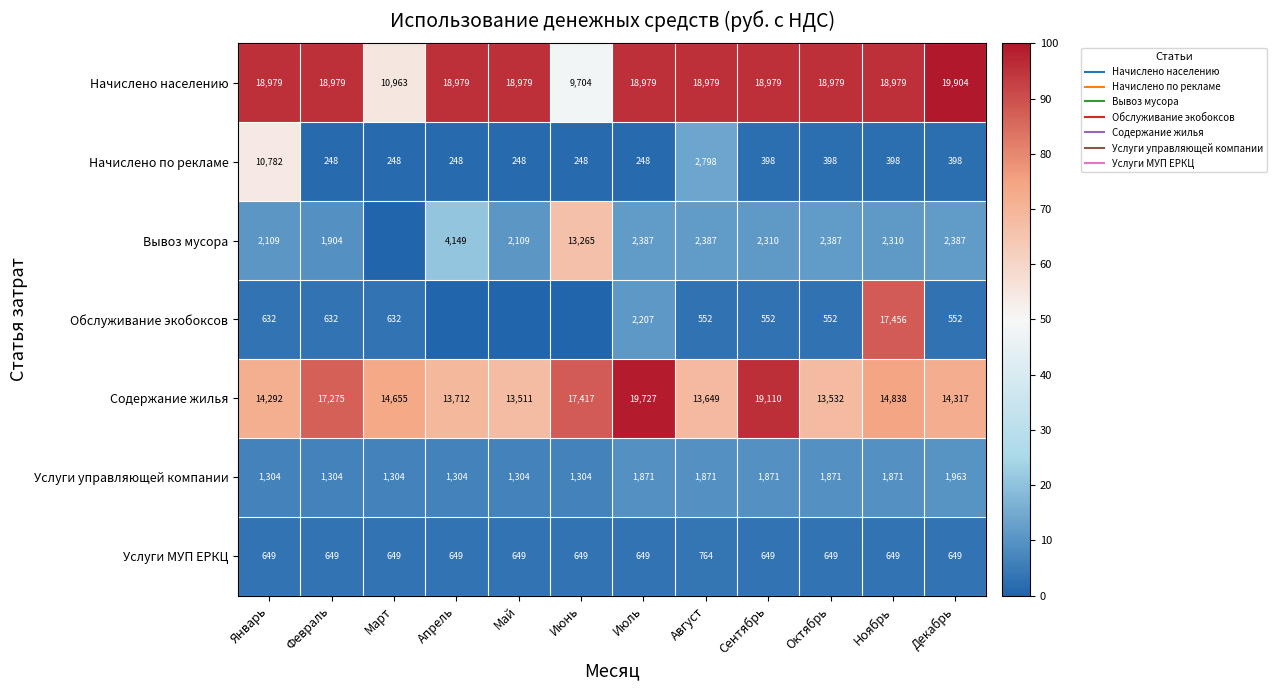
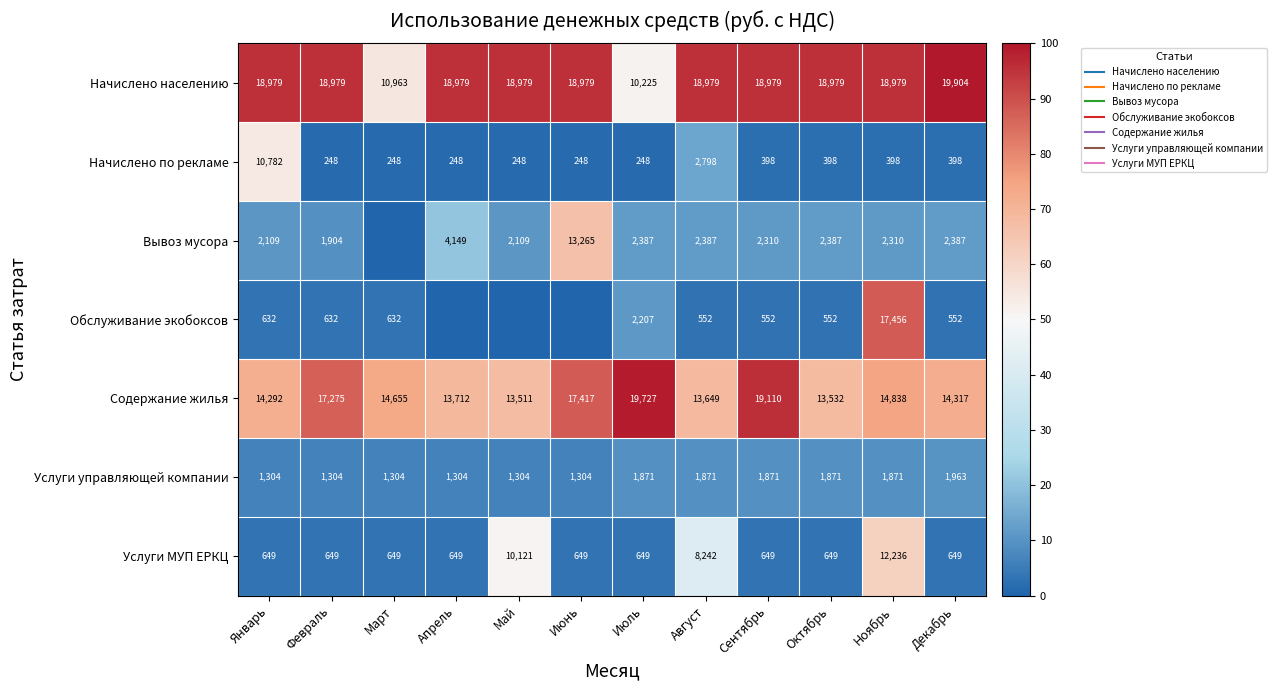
  {
    "Начислено населению": {
      "Январь": "18,979",
      "Февраль": "18,979",
      "Март": "10,963",
      "Апрель": "18,979",
      "Май": "18,979",
-     "Июнь": "9,704",
-     "Июль": "18,979",
+     "Июнь": "18,979",
+     "Июль": "10,225",
      "Август": "18,979",
      "Сентябрь": "18,979",
      "Октябрь": "18,979",
      "Ноябрь": "18,979",
      "Декабрь": "19,904"
    },
    "Начислено по рекламе": {
      "Январь": "10,782",
      "Февраль": "248",
      "Март": "248",
      "Апрель": "248",
      "Май": "248",
      "Июнь": "248",
      "Июль": "248",
      "Август": "2,798",
      "Сентябрь": "398",
      "Октябрь": "398",
      "Ноябрь": "398",
      "Декабрь": "398"
    },
    "Вывоз мусора": {
      "Январь": "2,109",
      "Февраль": "1,904",
      "Апрель": "4,149",
      "Май": "2,109",
      "Июнь": "13,265",
      "Июль": "2,387",
      "Август": "2,387",
      "Сентябрь": "2,310",
      "Октябрь": "2,387",
      "Ноябрь": "2,310",
      "Декабрь": "2,387"
    },
    "Обслуживание экобоксов": {
      "Январь": "632",
      "Февраль": "632",
      "Март": "632",
      "Июль": "2,207",
      "Август": "552",
      "Сентябрь": "552",
      "Октябрь": "552",
      "Ноябрь": "17,456",
      "Декабрь": "552"
    },
    "Содержание жилья": {
      "Январь": "14,292",
      "Февраль": "17,275",
      "Март": "14,655",
      "Апрель": "13,712",
      "Май": "13,511",
      "Июнь": "17,417",
      "Июль": "19,727",
      "Август": "13,649",
      "Сентябрь": "19,110",
      "Октябрь": "13,532",
      "Ноябрь": "14,838",
      "Декабрь": "14,317"
    },
    "Услуги управляющей компании": {
      "Январь": "1,304",
      "Февраль": "1,304",
      "Март": "1,304",
      "Апрель": "1,304",
      "Май": "1,304",
      "Июнь": "1,304",
      "Июль": "1,871",
      "Август": "1,871",
      "Сентябрь": "1,871",
      "Октябрь": "1,871",
      "Ноябрь": "1,871",
      "Декабрь": "1,963"
    },
    "Услуги МУП ЕРКЦ": {
      "Январь": "649",
      "Февраль": "649",
      "Март": "649",
      "Апрель": "649",
-     "Май": "649",
+     "Май": "10,121",
      "Июнь": "649",
      "Июль": "649",
-     "Август": "764",
+     "Август": "8,242",
      "Сентябрь": "649",
      "Октябрь": "649",
-     "Ноябрь": "649",
+     "Ноябрь": "12,236",
      "Декабрь": "649"
    }
  }
